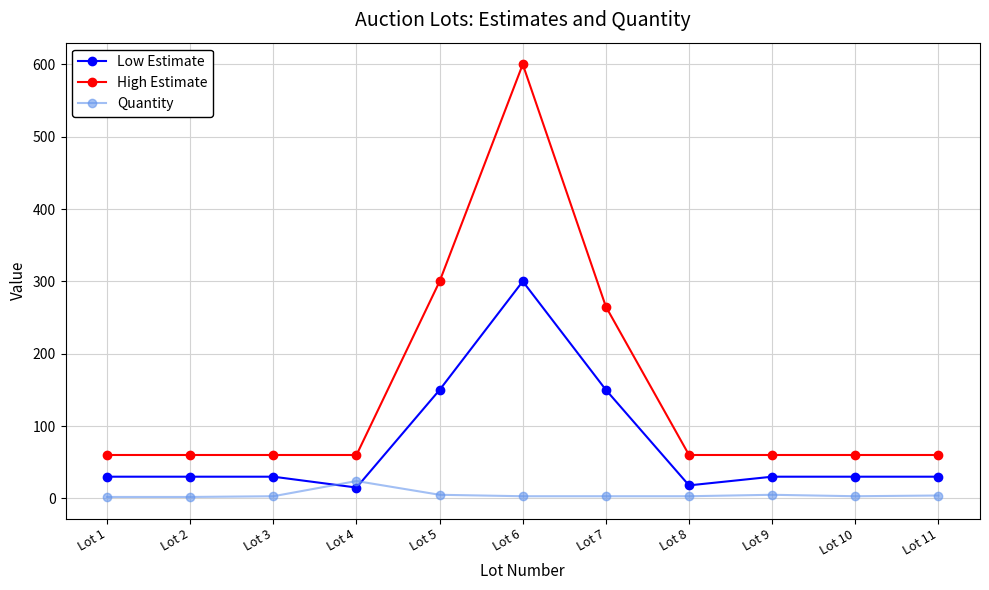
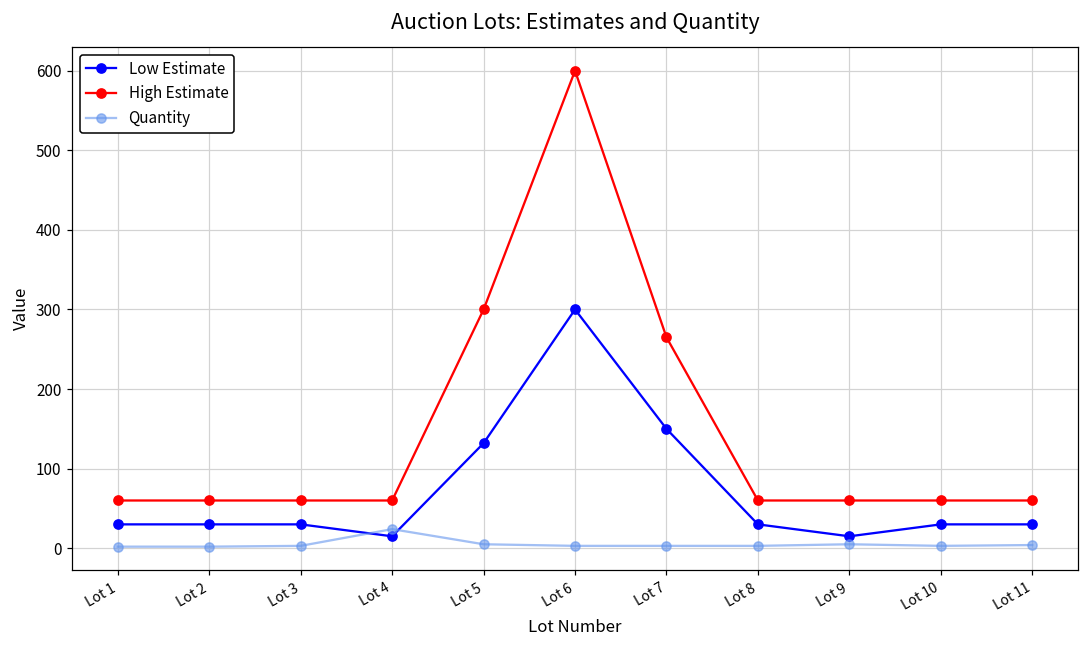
  {
    "Low Estimate": {
      "Lot 1": 30,
      "Lot 2": 30,
      "Lot 3": 30,
      "Lot 4": 20,
-     "Lot 5": 150,
+     "Lot 5": 130,
      "Lot 6": 300,
      "Lot 7": 150,
-     "Lot 8": 20,
-     "Lot 9": 30,
+     "Lot 8": 30,
+     "Lot 9": 20,
      "Lot 10": 30,
      "Lot 11": 30
    },
    "High Estimate": {
      "Lot 1": 60,
      "Lot 2": 60,
      "Lot 3": 60,
      "Lot 4": 60,
      "Lot 5": 300,
      "Lot 6": 600,
      "Lot 7": 270,
      "Lot 8": 60,
      "Lot 9": 60,
      "Lot 10": 60,
      "Lot 11": 60
    },
    "Quantity": {
      "Lot 1": 0,
      "Lot 2": 0,
      "Lot 3": 0,
      "Lot 4": 20,
      "Lot 5": 10,
      "Lot 6": 0,
      "Lot 7": 0,
      "Lot 8": 0,
      "Lot 9": 10,
      "Lot 10": 0,
      "Lot 11": 0
    }
  }
